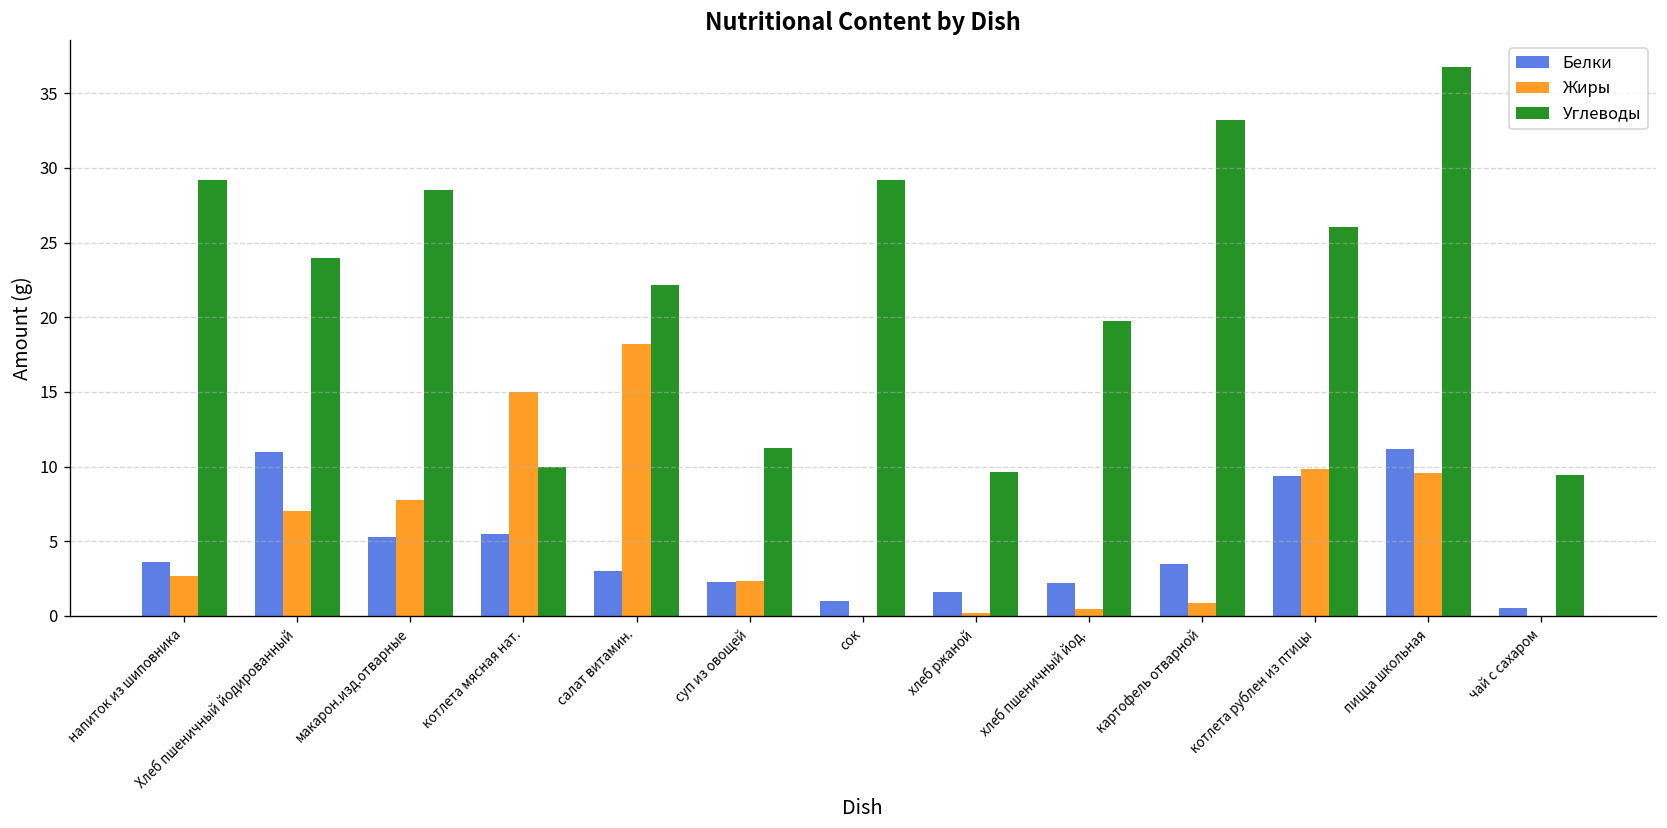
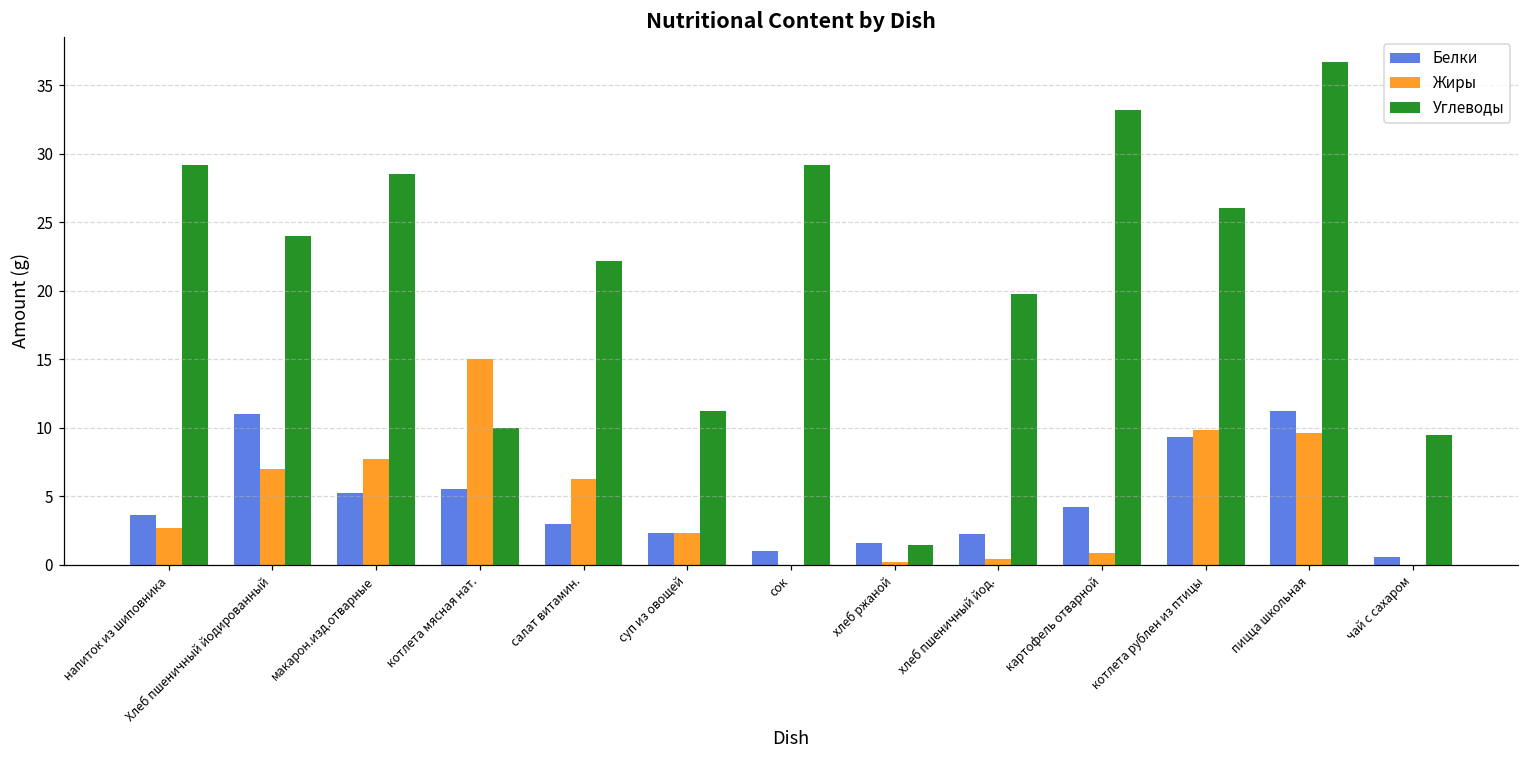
  {
    "Белки": {
      "напиток из шиповника": 3.6,
      "Хлеб пшеничный йодированный": 11.0,
      "макарон.изд.отварные": 5.3,
      "котлета мясная нат.": 5.5,
      "салат витамин.": 3.0,
      "суп из овощей": 2.3,
      "сок": 1.0,
      "хлеб ржаной": 1.6,
      "хлеб пшеничный йод.": 2.2,
-     "картофель отварной": 3.5,
+     "картофель отварной": 4.2,
      "котлета рублен из птицы": 9.4,
      "пицца школьная": 11.2,
      "чай с сахаром": 0.5
    },
    "Жиры": {
      "напиток из шиповника": 2.7,
      "Хлеб пшеничный йодированный": 7.0,
      "макарон.изд.отварные": 7.8,
      "котлета мясная нат.": 15.0,
-     "салат витамин.": 18.2,
+     "салат витамин.": 6.2,
      "суп из овощей": 2.3,
      "сок": 0.0,
      "хлеб пшеничный йод.": 0.4,
      "картофель отварной": 0.8,
      "котлета рублен из птицы": 9.8,
      "пицца школьная": 9.6,
      "чай с сахаром": 0.0
    },
    "Углеводы": {
      "напиток из шиповника": 29.2,
      "Хлеб пшеничный йодированный": 24.0,
      "макарон.изд.отварные": 28.5,
      "котлета мясная нат.": 10.0,
      "салат витамин.": 22.2,
      "суп из овощей": 11.3,
      "сок": 29.2,
-     "хлеб ржаной": 9.7,
+     "хлеб ржаной": 1.4,
      "хлеб пшеничный йод.": 19.8,
      "картофель отварной": 33.2,
      "котлета рублен из птицы": 26.0,
      "пицца школьная": 36.7,
      "чай с сахаром": 9.5
    }
  }
